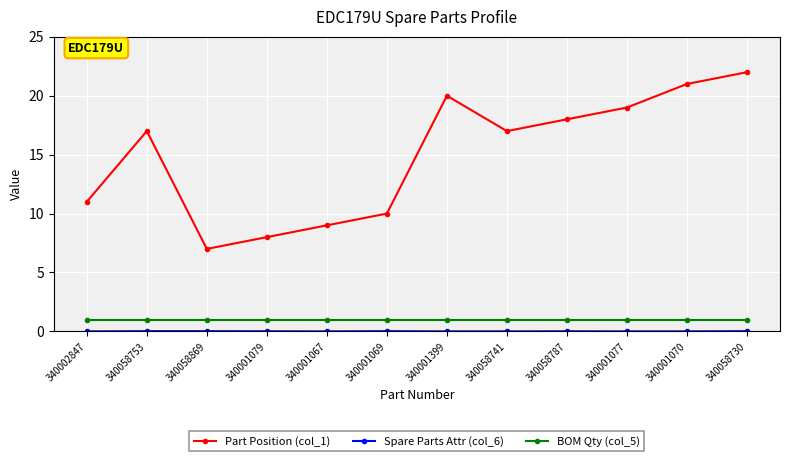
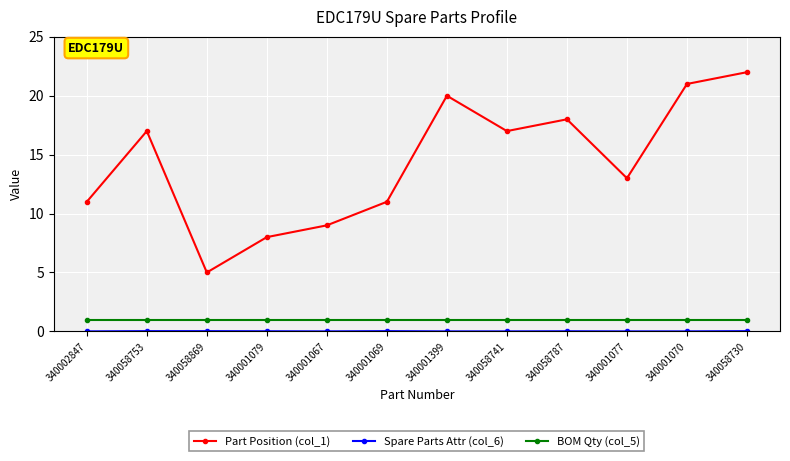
  {
    "Part Position (col_1)": {
      "340002847": 11,
      "340058753": 17,
-     "340058869": 7,
+     "340058869": 5,
      "340001079": 8,
      "340001067": 9,
-     "340001069": 10,
+     "340001069": 11,
      "340001399": 20,
      "340058741": 17,
      "340058787": 18,
-     "340001077": 19,
+     "340001077": 13,
      "340001070": 21,
      "340058730": 22
    },
    "Spare Parts Attr (col_6)": {
      "340002847": 0,
      "340058753": 0,
      "340058869": 0,
      "340001079": 0,
      "340001067": 0,
      "340001069": 0,
      "340001399": 0,
      "340058741": 0,
      "340058787": 0,
      "340001077": 0,
      "340001070": 0,
      "340058730": 0
    },
    "BOM Qty (col_5)": {
      "340002847": 1,
      "340058753": 1,
      "340058869": 1,
      "340001079": 1,
      "340001067": 1,
      "340001069": 1,
      "340001399": 1,
      "340058741": 1,
      "340058787": 1,
      "340001077": 1,
      "340001070": 1,
      "340058730": 1
    }
  }
